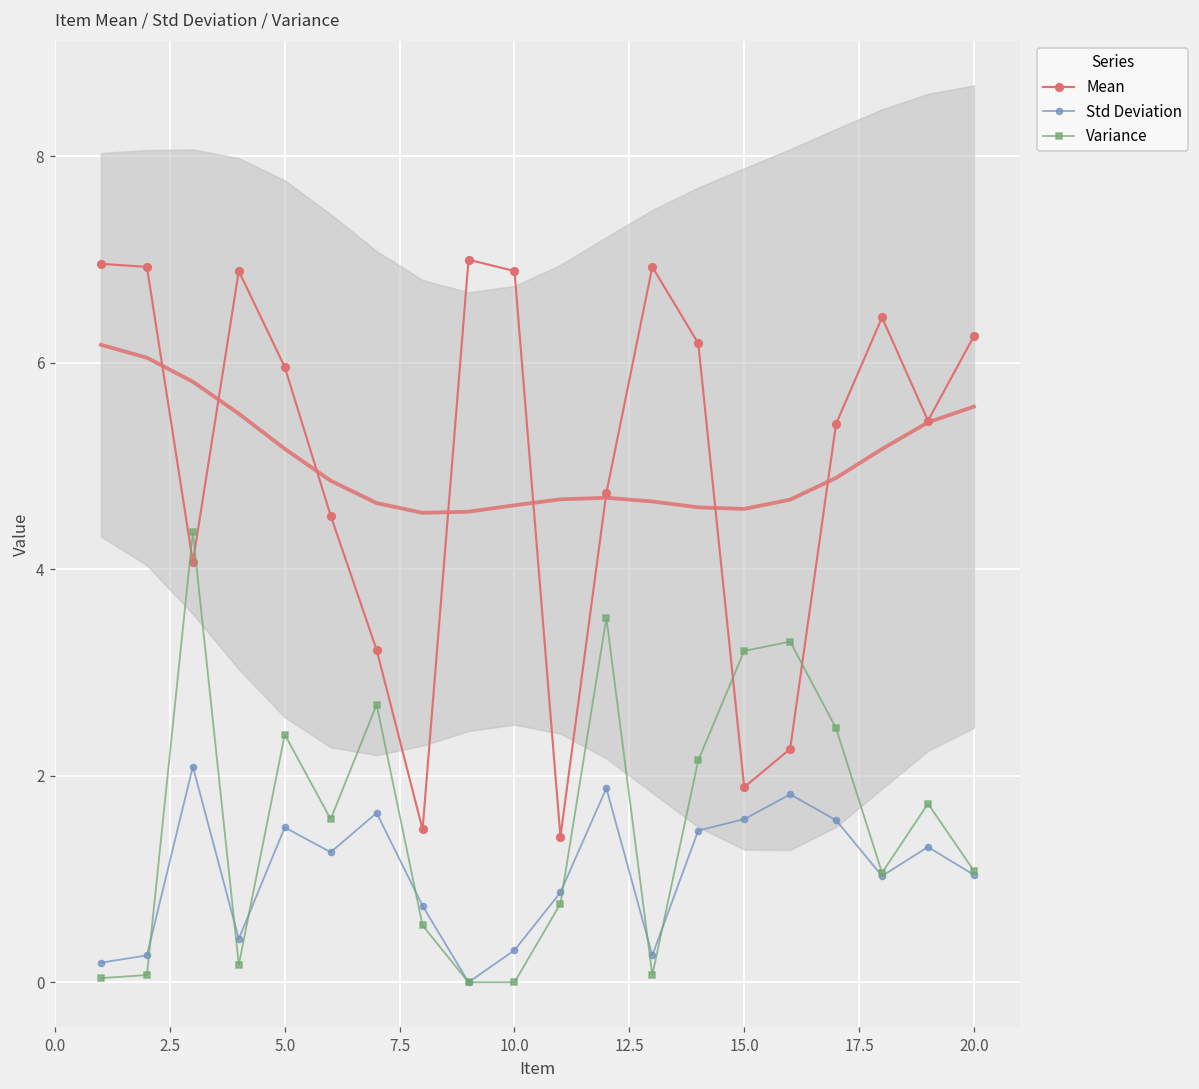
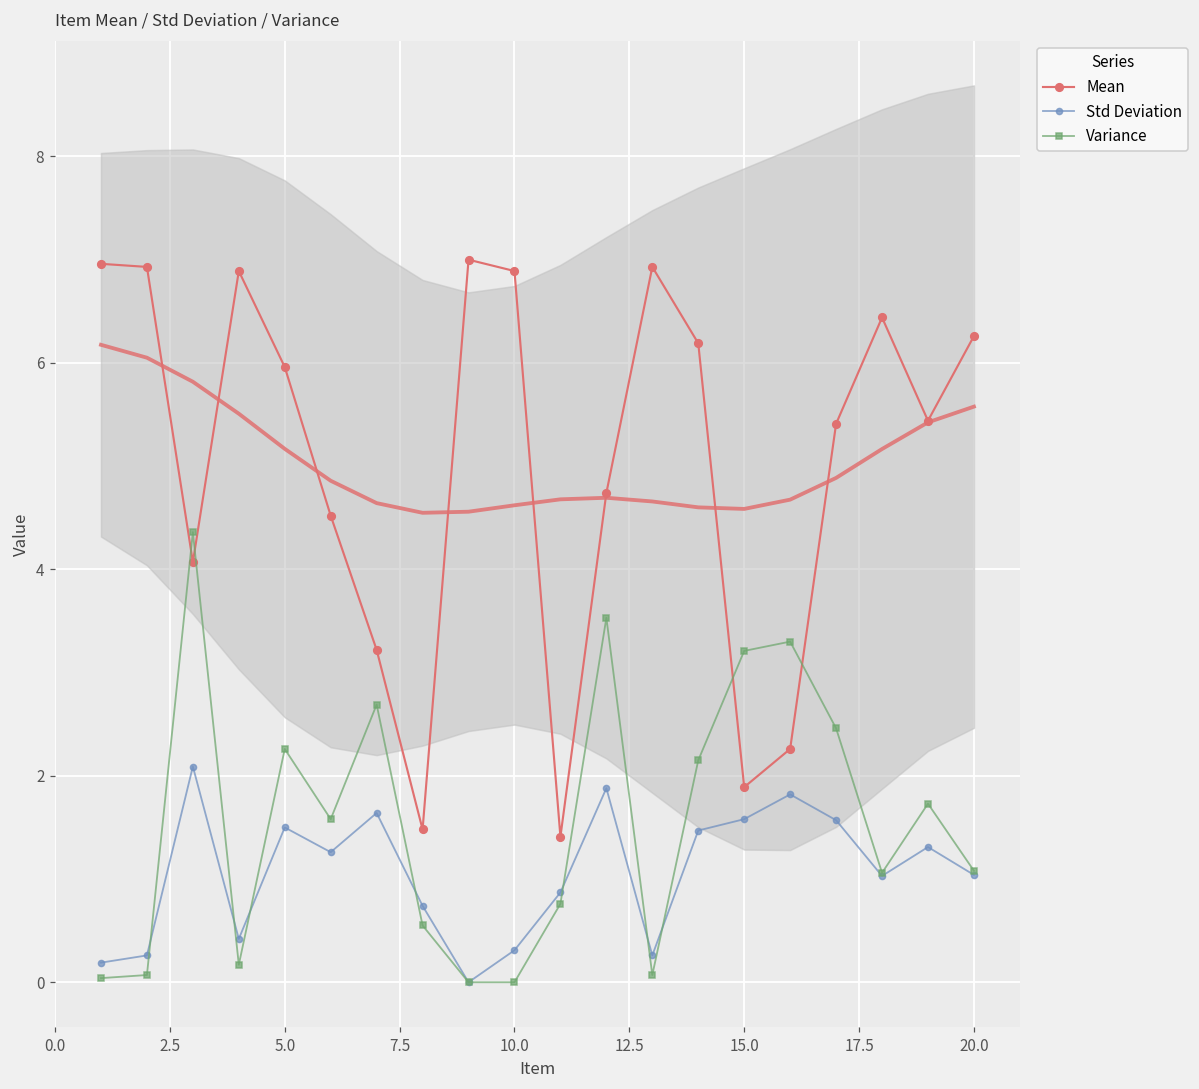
  {
    "Std Deviation": {
      "5.0": 1.5,
      "10.0": 0.3,
      "15.0": 1.6,
      "20.0": 1.0
    },
    "Variance": {
-     "5.0": 2.4,
+     "5.0": 2.3,
      "10.0": 0.0,
      "15.0": 3.2,
      "20.0": 1.1
    }
  }
